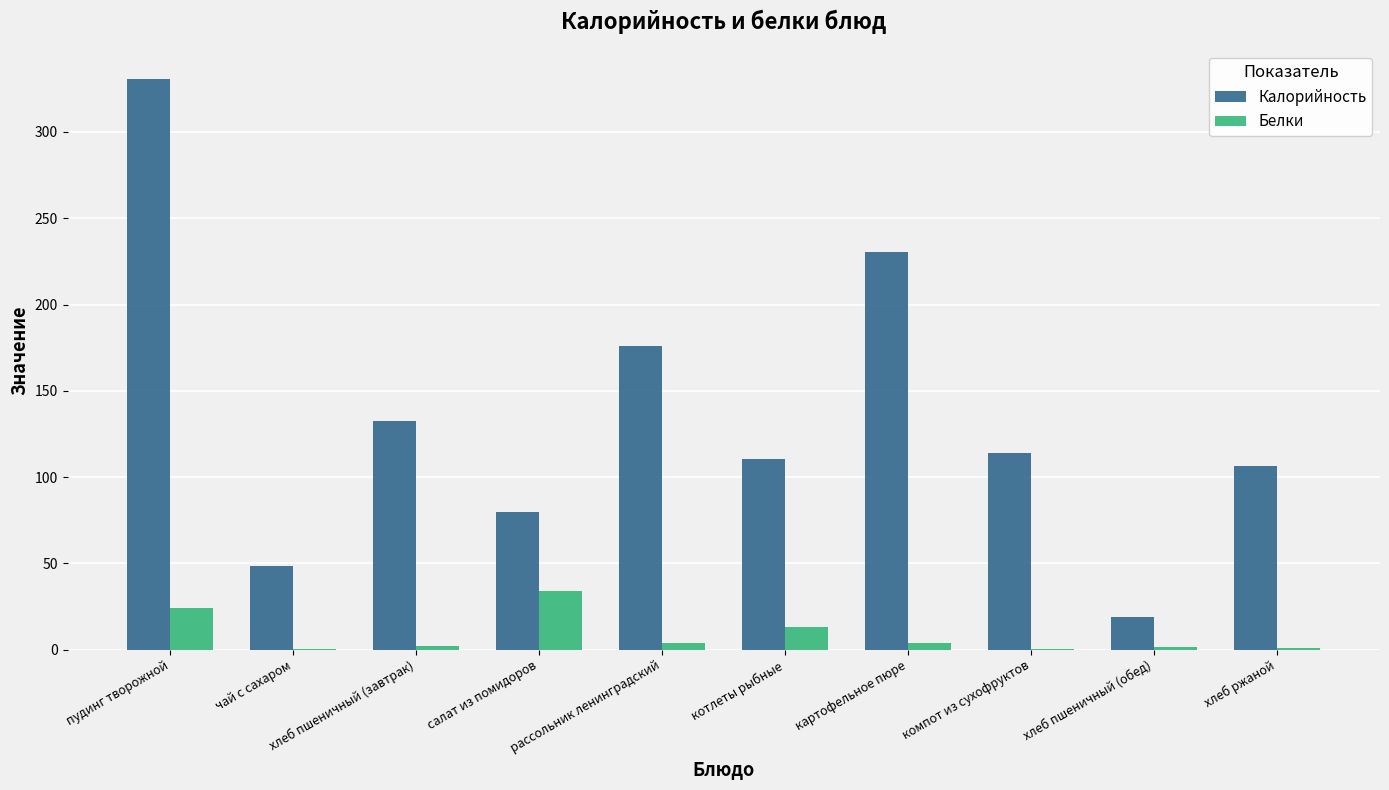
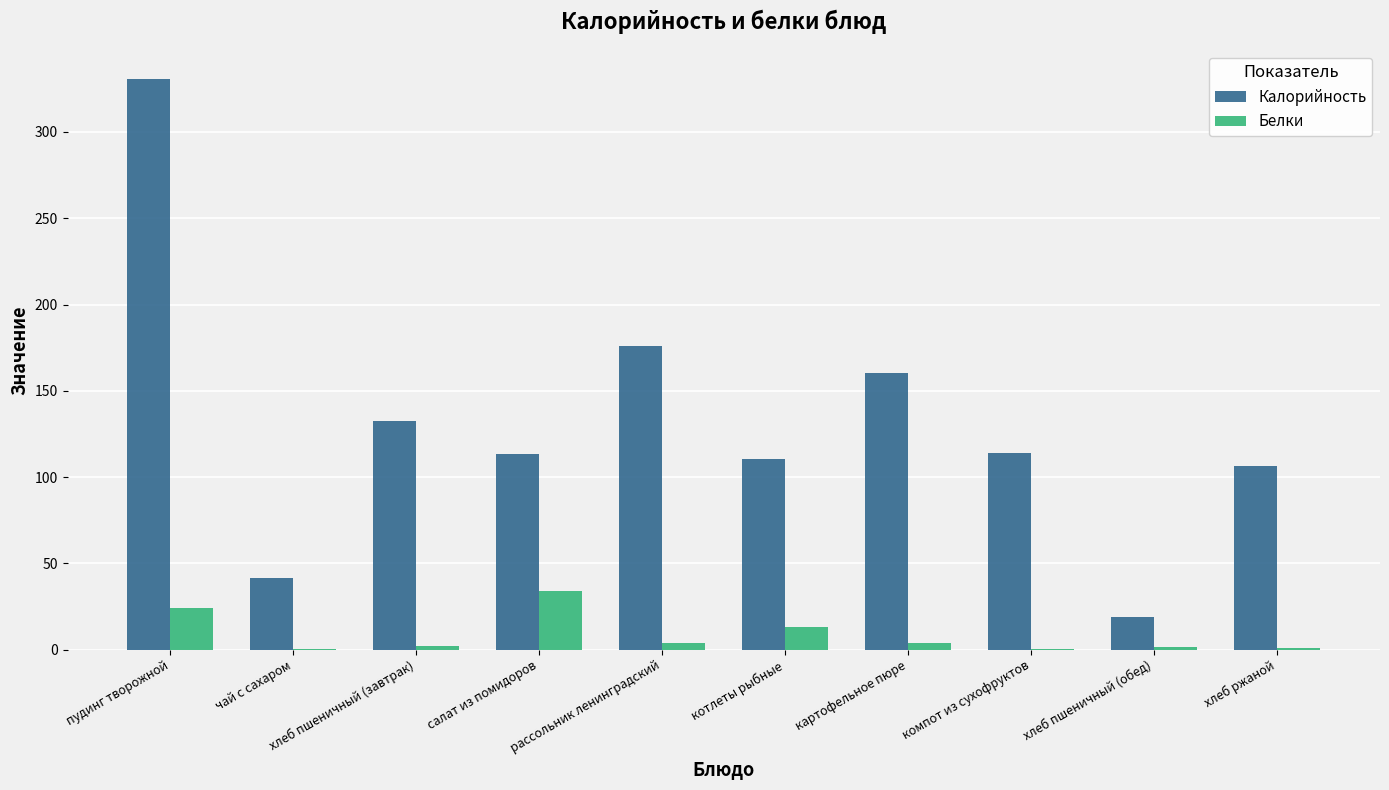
  {
    "Калорийность": {
      "пудинг творожной": 331,
-     "чай с сахаром": 49,
+     "чай с сахаром": 41,
      "хлеб пшеничный (завтрак)": 133,
-     "салат из помидоров": 80,
+     "салат из помидоров": 113,
      "рассольник ленинградский": 176,
      "котлеты рыбные": 110,
-     "картофельное пюре": 230,
+     "картофельное пюре": 160,
      "компот из сухофруктов": 114,
      "хлеб пшеничный (обед)": 19,
      "хлеб ржаной": 106
    },
    "Белки": {
      "пудинг творожной": 24,
      "хлеб пшеничный (завтрак)": 2,
      "салат из помидоров": 34,
      "рассольник ленинградский": 4,
      "котлеты рыбные": 13,
      "картофельное пюре": 4,
      "хлеб пшеничный (обед)": 2
    }
  }
